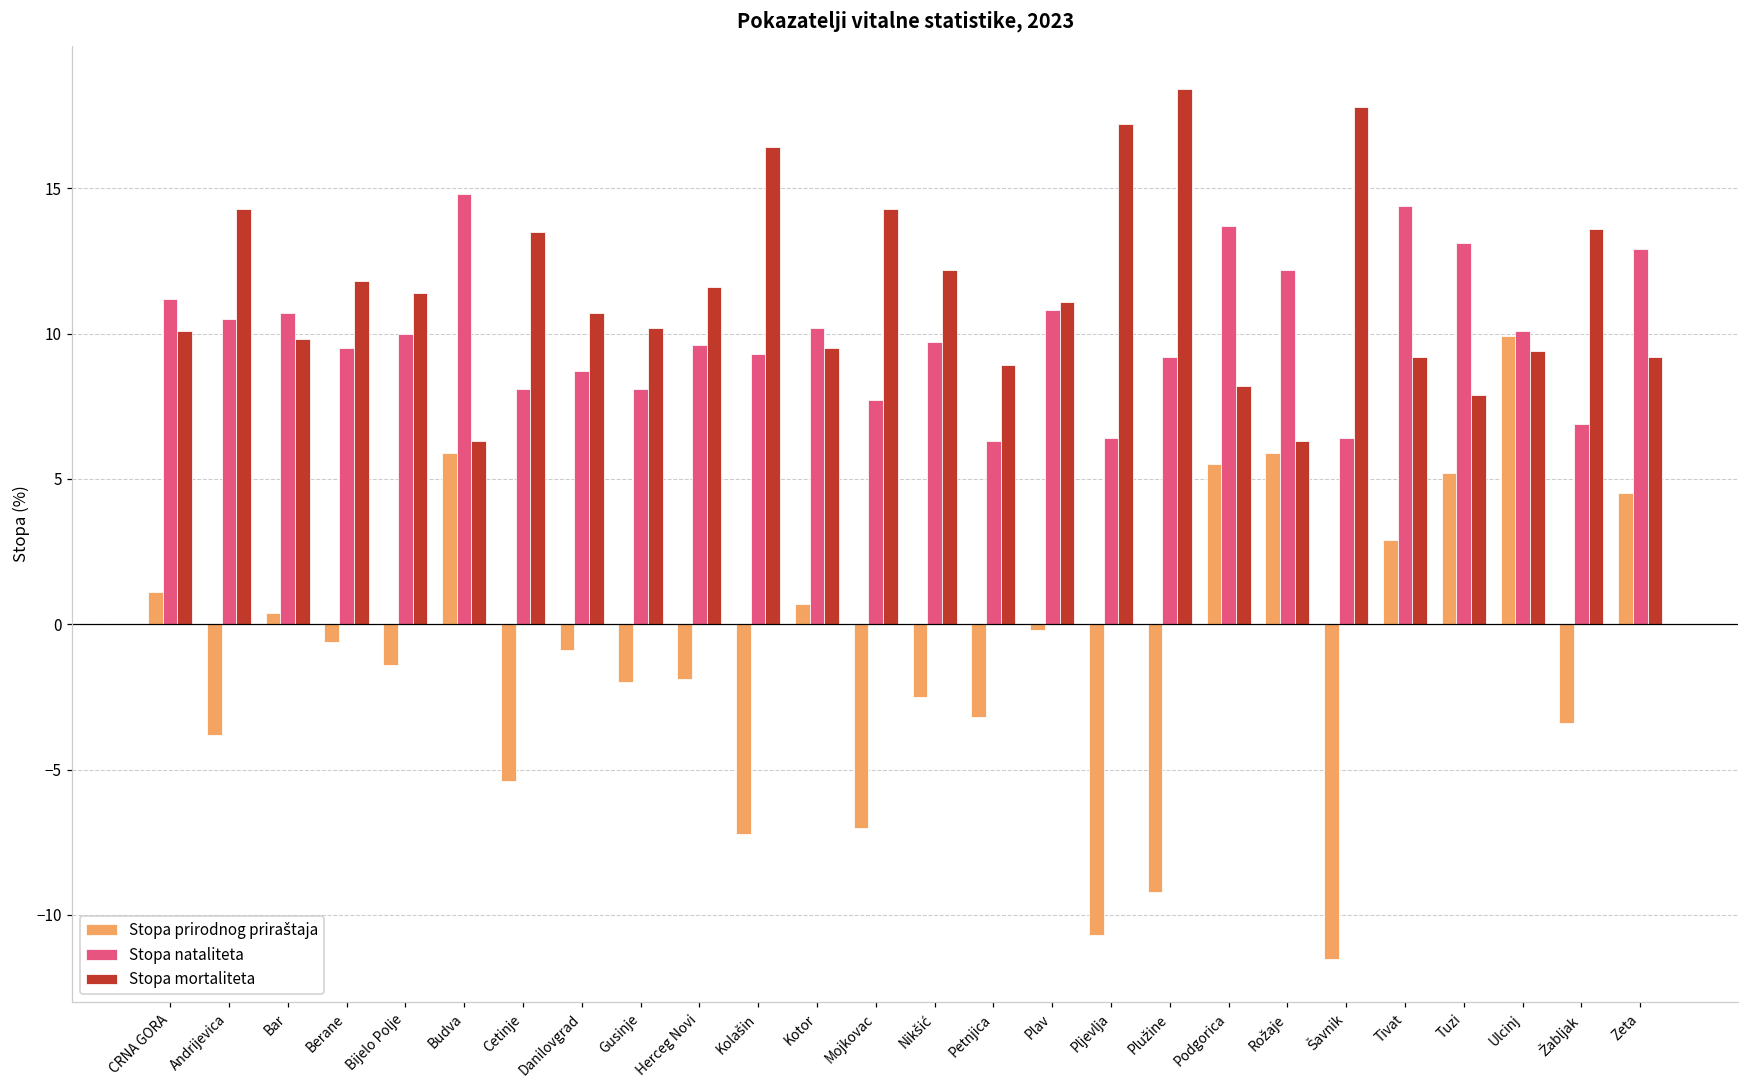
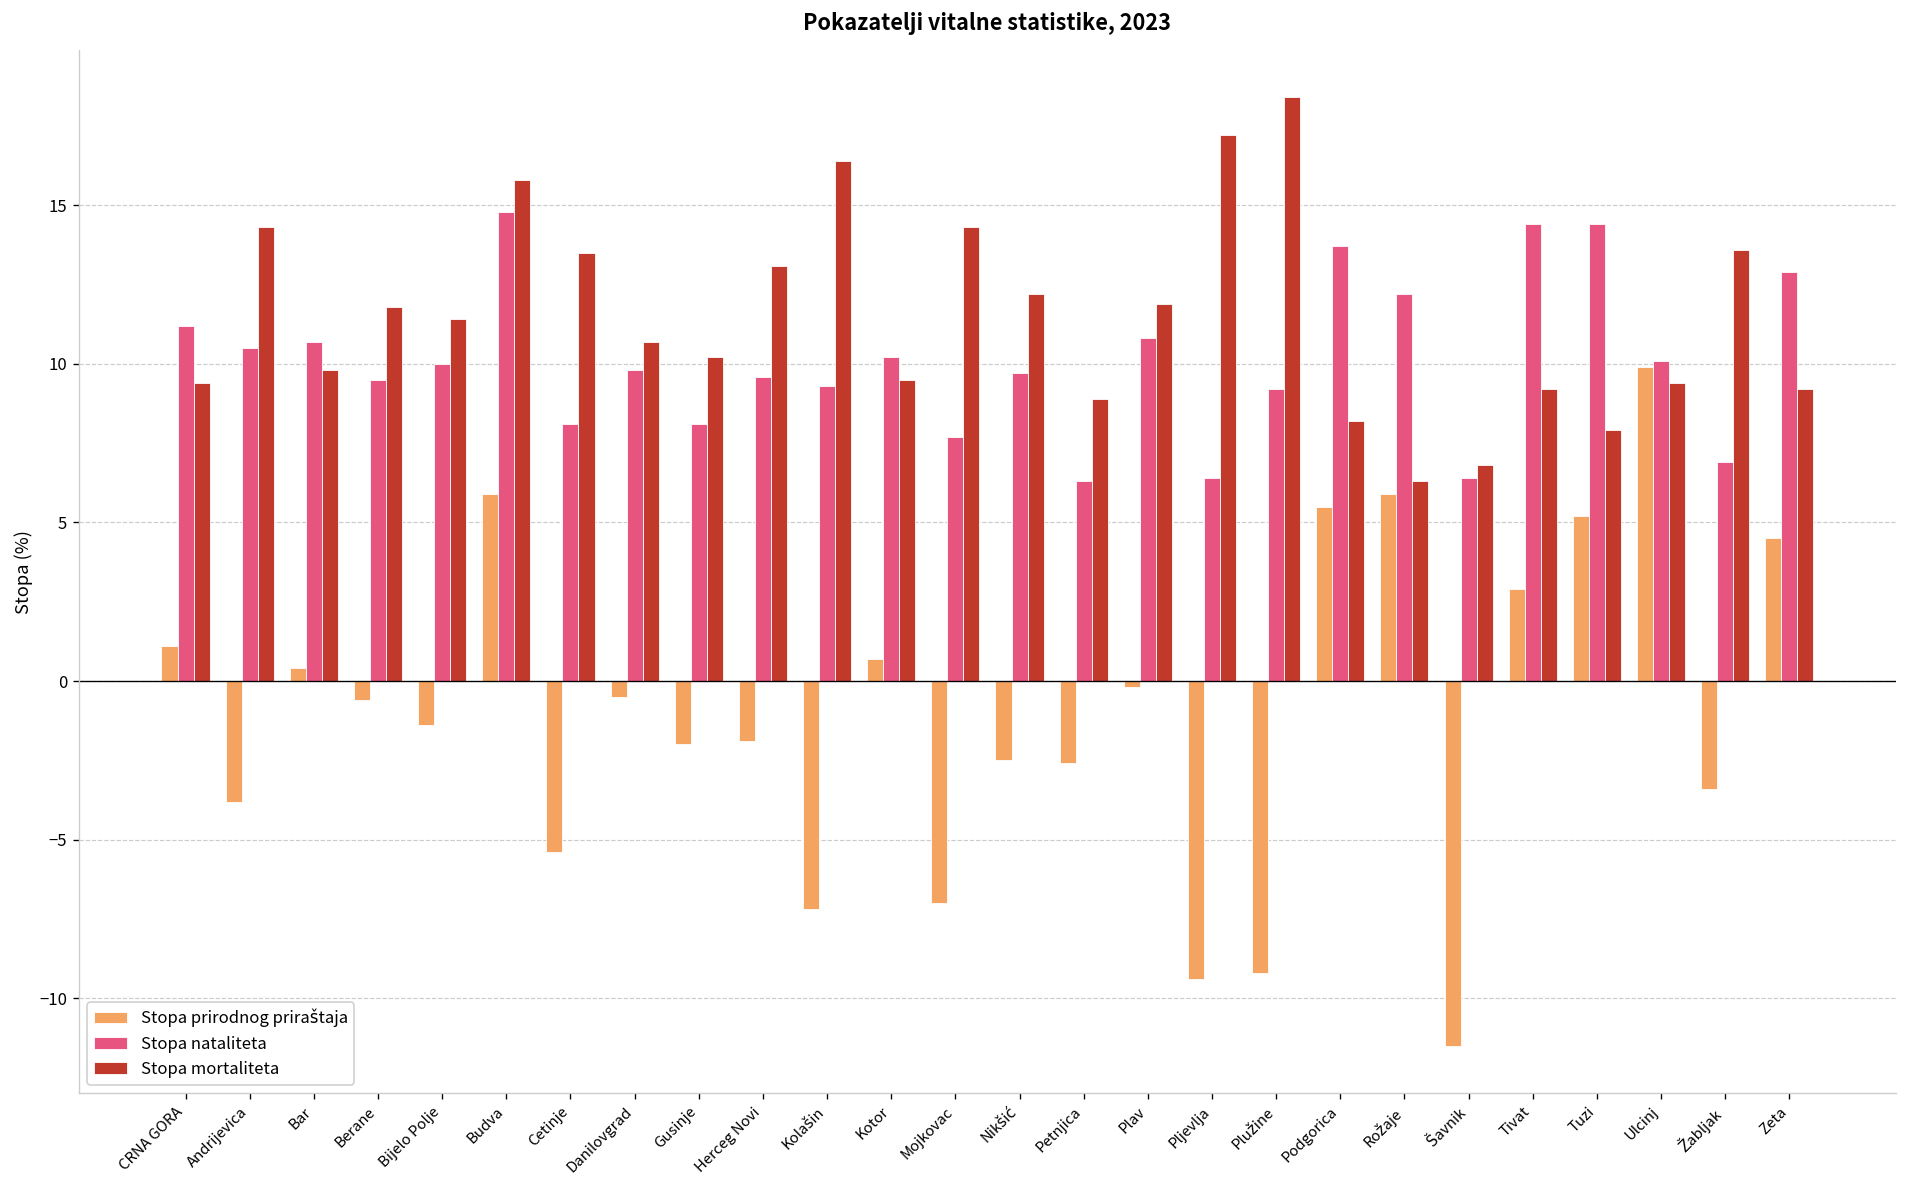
  {
    "Stopa prirodnog priraštaja": {
      "CRNA GORA": 1.1,
      "Andrijevica": -3.8,
      "Bar": 0.4,
      "Berane": -0.6,
      "Bijelo Polje": -1.4,
      "Budva": 5.9,
      "Cetinje": -5.4,
-     "Danilovgrad": -0.9,
+     "Danilovgrad": -0.5,
      "Gusinje": -2.0,
      "Herceg Novi": -1.9,
      "Kolašin": -7.2,
      "Kotor": 0.7,
      "Mojkovac": -7.0,
      "Nikšić": -2.5,
-     "Petnjica": -3.2,
+     "Petnjica": -2.6,
      "Plav": -0.2,
-     "Pljevlja": -10.7,
+     "Pljevlja": -9.4,
      "Plužine": -9.2,
      "Podgorica": 5.5,
      "Rožaje": 5.9,
      "Šavnik": -11.5,
      "Tivat": 2.9,
      "Tuzi": 5.2,
      "Ulcinj": 9.9,
      "Žabljak": -3.4,
      "Zeta": 4.5
    },
    "Stopa nataliteta": {
      "CRNA GORA": 11.2,
      "Andrijevica": 10.5,
      "Bar": 10.7,
      "Berane": 9.5,
      "Bijelo Polje": 10.0,
      "Budva": 14.8,
      "Cetinje": 8.1,
-     "Danilovgrad": 8.7,
+     "Danilovgrad": 9.8,
      "Gusinje": 8.1,
      "Herceg Novi": 9.6,
      "Kolašin": 9.3,
      "Kotor": 10.2,
      "Mojkovac": 7.7,
      "Nikšić": 9.7,
      "Petnjica": 6.3,
      "Plav": 10.8,
      "Pljevlja": 6.4,
      "Plužine": 9.2,
      "Podgorica": 13.7,
      "Rožaje": 12.2,
      "Šavnik": 6.4,
      "Tivat": 14.4,
-     "Tuzi": 13.1,
+     "Tuzi": 14.4,
      "Ulcinj": 10.1,
      "Žabljak": 6.9,
      "Zeta": 12.9
    },
    "Stopa mortaliteta": {
-     "CRNA GORA": 10.1,
+     "CRNA GORA": 9.4,
      "Andrijevica": 14.3,
      "Bar": 9.8,
      "Berane": 11.8,
      "Bijelo Polje": 11.4,
-     "Budva": 6.3,
+     "Budva": 15.8,
      "Cetinje": 13.5,
      "Danilovgrad": 10.7,
      "Gusinje": 10.2,
-     "Herceg Novi": 11.6,
+     "Herceg Novi": 13.1,
      "Kolašin": 16.4,
      "Kotor": 9.5,
      "Mojkovac": 14.3,
      "Nikšić": 12.2,
      "Petnjica": 8.9,
-     "Plav": 11.1,
+     "Plav": 11.9,
      "Pljevlja": 17.2,
      "Plužine": 18.4,
      "Podgorica": 8.2,
      "Rožaje": 6.3,
-     "Šavnik": 17.8,
+     "Šavnik": 6.8,
      "Tivat": 9.2,
      "Tuzi": 7.9,
      "Ulcinj": 9.4,
      "Žabljak": 13.6,
      "Zeta": 9.2
    }
  }
